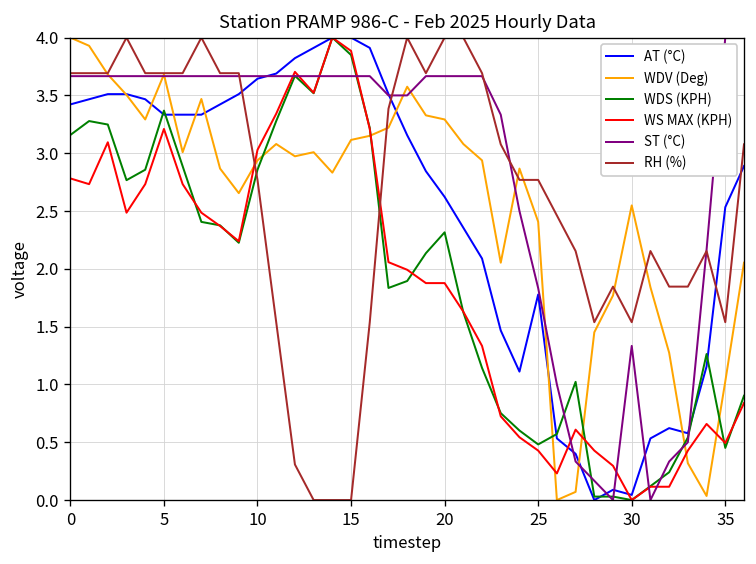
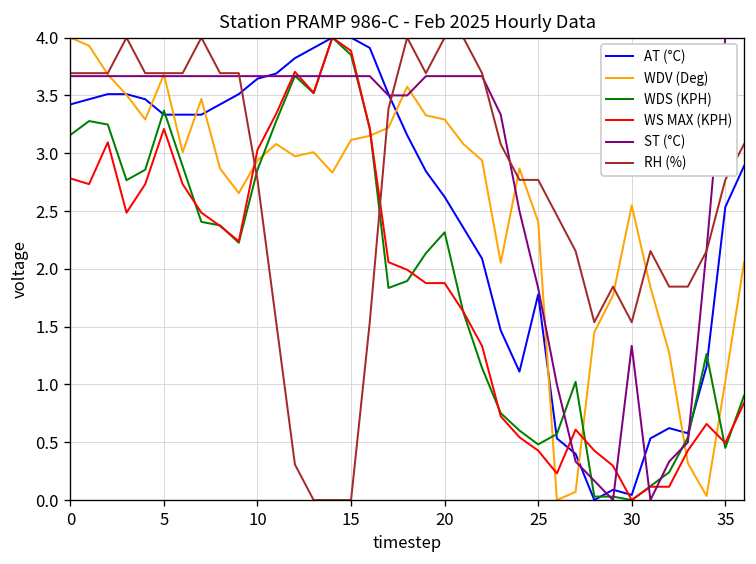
  {
    "AT (°C)": {
      "0": 3.4,
      "5": 3.3,
      "15": 4.0,
      "20": 2.6,
      "25": 1.8,
      "30": 0.0,
      "35": 2.5
    },
    "WDV (Deg)": {
      "0": 4.0,
      "10": 2.9,
      "15": 3.1,
      "20": 3.3,
      "25": 2.4,
      "30": 2.5,
      "35": 1.0
    },
    "WDS (KPH)": {
      "0": 3.2,
      "5": 3.4,
      "10": 2.9,
      "15": 3.8,
      "20": 2.3,
      "25": 0.5,
      "35": 0.5
    },
    "WS MAX (KPH)": {
      "0": 2.8,
      "5": 3.2,
      "10": 3.0,
      "15": 3.9,
      "20": 1.9,
      "25": 0.4,
      "35": 0.5
    },
    "ST (°C)": {
      "15": 3.7,
      "20": 3.7,
      "25": 1.8,
      "30": 1.3,
      "35": 4.0
    },
    "RH (%)": {
      "10": 2.8,
      "15": 0.0,
      "20": 4.0,
      "25": 2.8,
      "30": 1.5,
-     "35": 1.5
+     "35": 2.8
    }
  }
